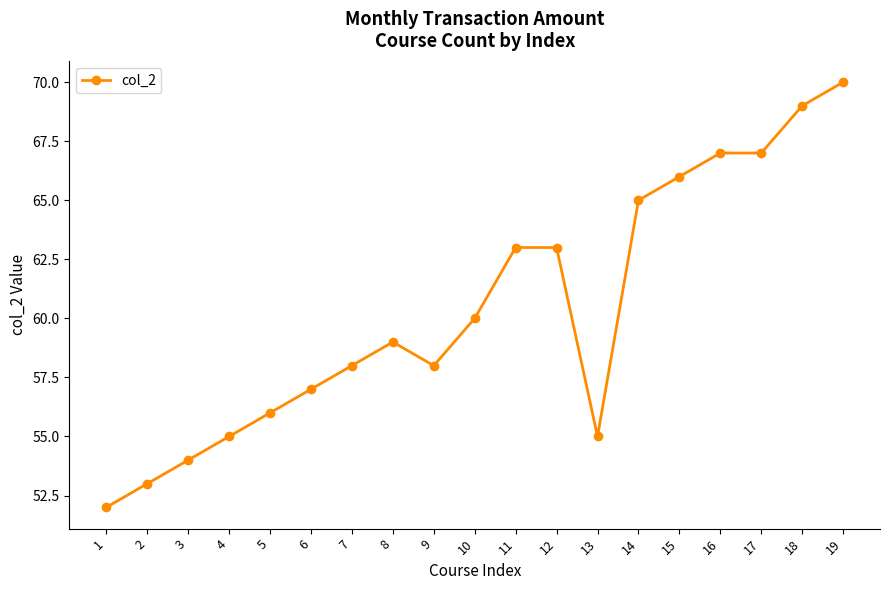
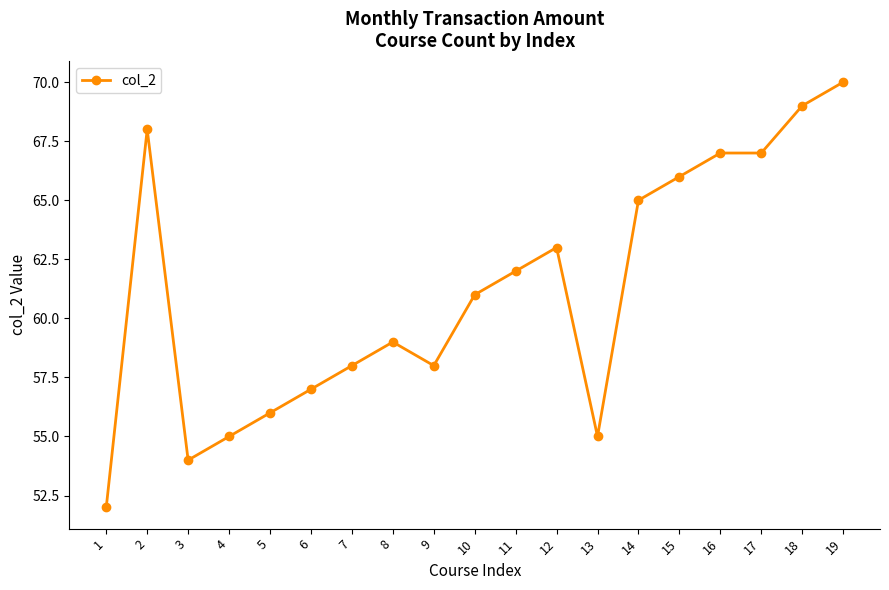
  {
    "1": 52,
-   "2": 53,
+   "2": 68,
    "3": 54,
    "4": 55,
    "5": 56,
    "6": 57,
    "7": 58,
    "8": 59,
    "9": 58,
-   "10": 60,
-   "11": 63,
+   "10": 61,
+   "11": 62,
    "12": 63,
    "13": 55,
    "14": 65,
    "15": 66,
    "16": 67,
    "17": 67,
    "18": 69,
    "19": 70
  }
